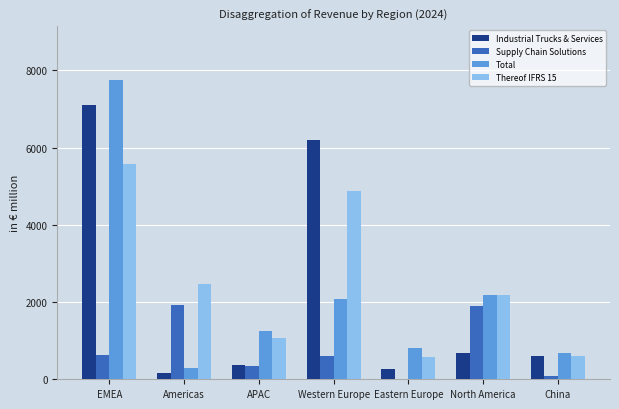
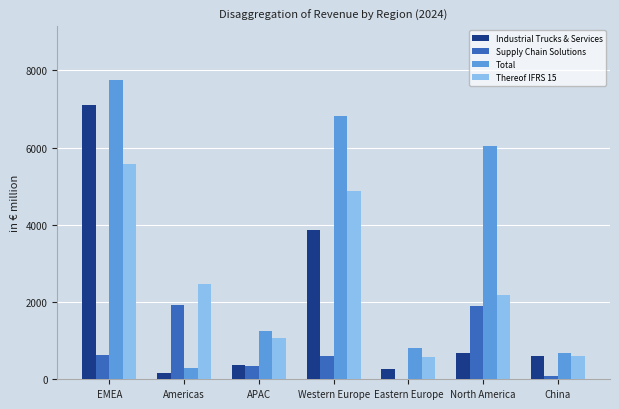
  {
    "Industrial Trucks & Services": {
      "EMEA": 7100,
      "Americas": 200,
      "APAC": 400,
-     "Western Europe": 6200,
+     "Western Europe": 3900,
      "Eastern Europe": 300,
      "North America": 700,
      "China": 600
    },
    "Supply Chain Solutions": {
      "EMEA": 600,
      "Americas": 1900,
      "APAC": 400,
      "Western Europe": 600,
      "North America": 1900,
      "China": 100
    },
    "Total": {
      "EMEA": 7800,
      "Americas": 300,
      "APAC": 1300,
-     "Western Europe": 2100,
+     "Western Europe": 6800,
      "Eastern Europe": 800,
-     "North America": 2200,
+     "North America": 6000,
      "China": 700
    },
    "Thereof IFRS 15": {
      "EMEA": 5600,
      "Americas": 2500,
      "APAC": 1100,
      "Western Europe": 4900,
      "Eastern Europe": 600,
      "North America": 2200,
      "China": 600
    }
  }
